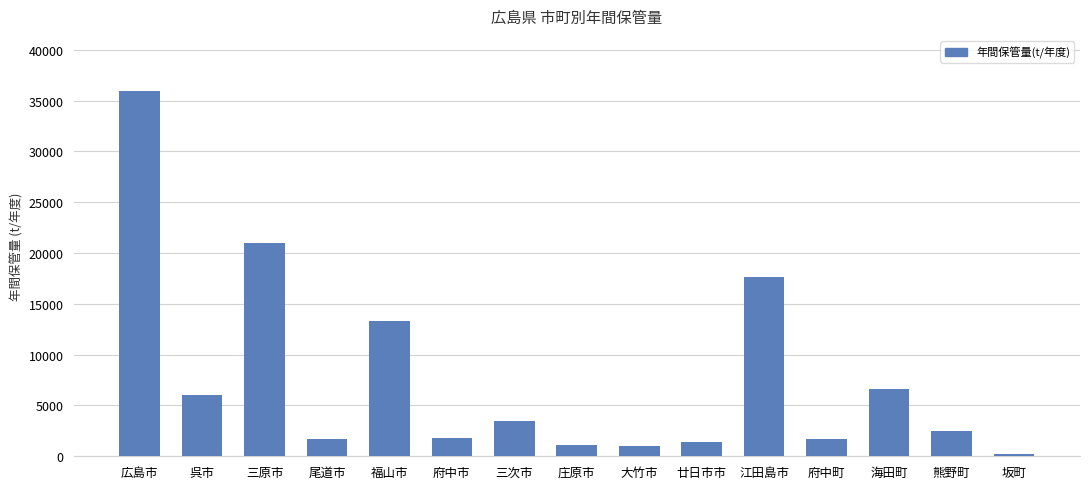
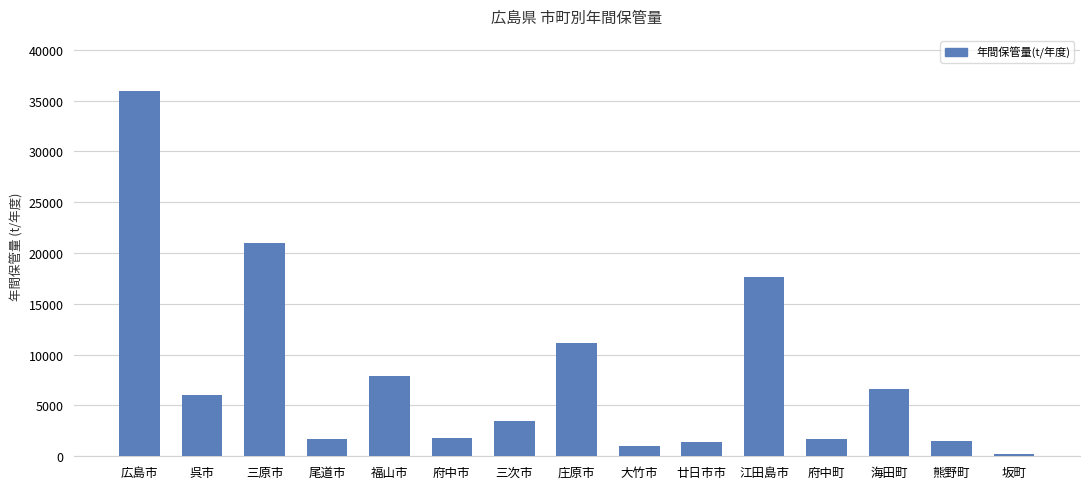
  {
    "広島市": 36000,
    "呉市": 6000,
    "三原市": 21000,
    "尾道市": 1700,
-   "福山市": 13300,
+   "福山市": 7900,
    "府中市": 1800,
    "三次市": 3500,
-   "庄原市": 1100,
+   "庄原市": 11200,
    "大竹市": 1100,
    "廿日市市": 1400,
    "江田島市": 17600,
    "府中町": 1700,
    "海田町": 6600,
-   "熊野町": 2500
+   "熊野町": 1500
  }
